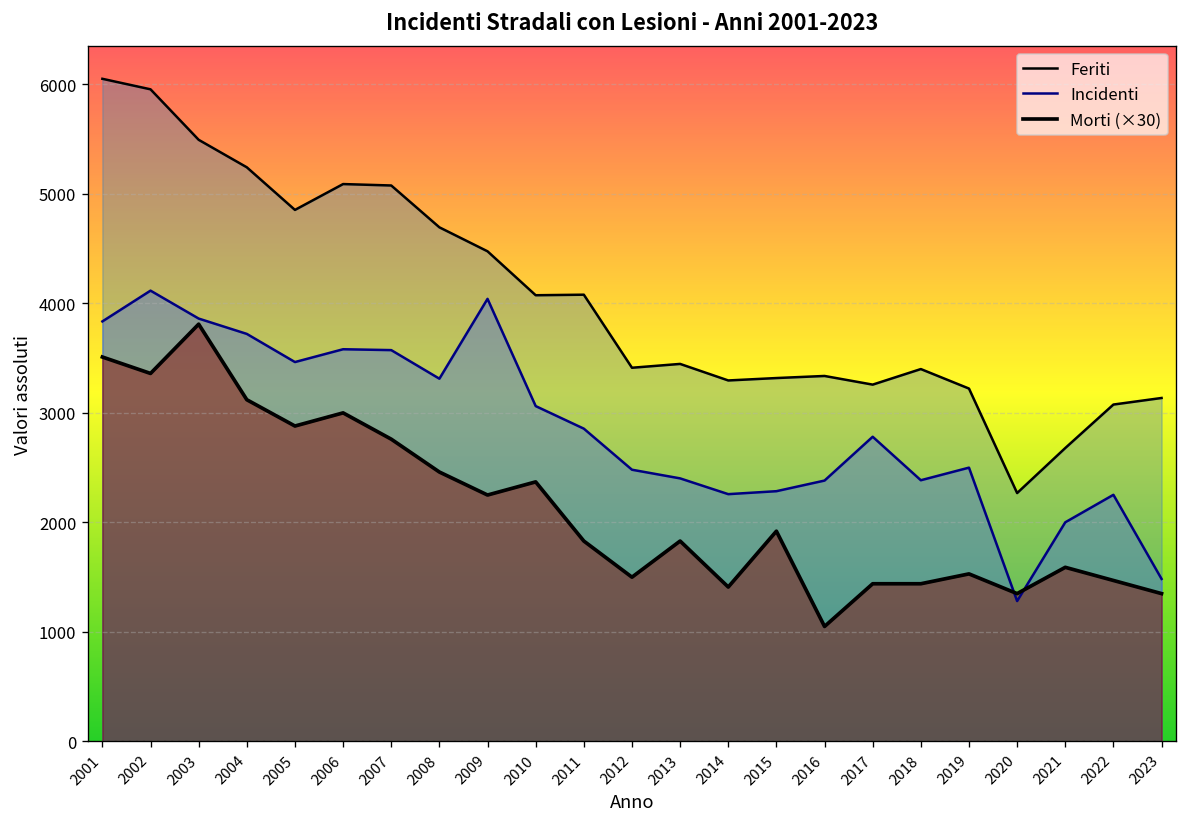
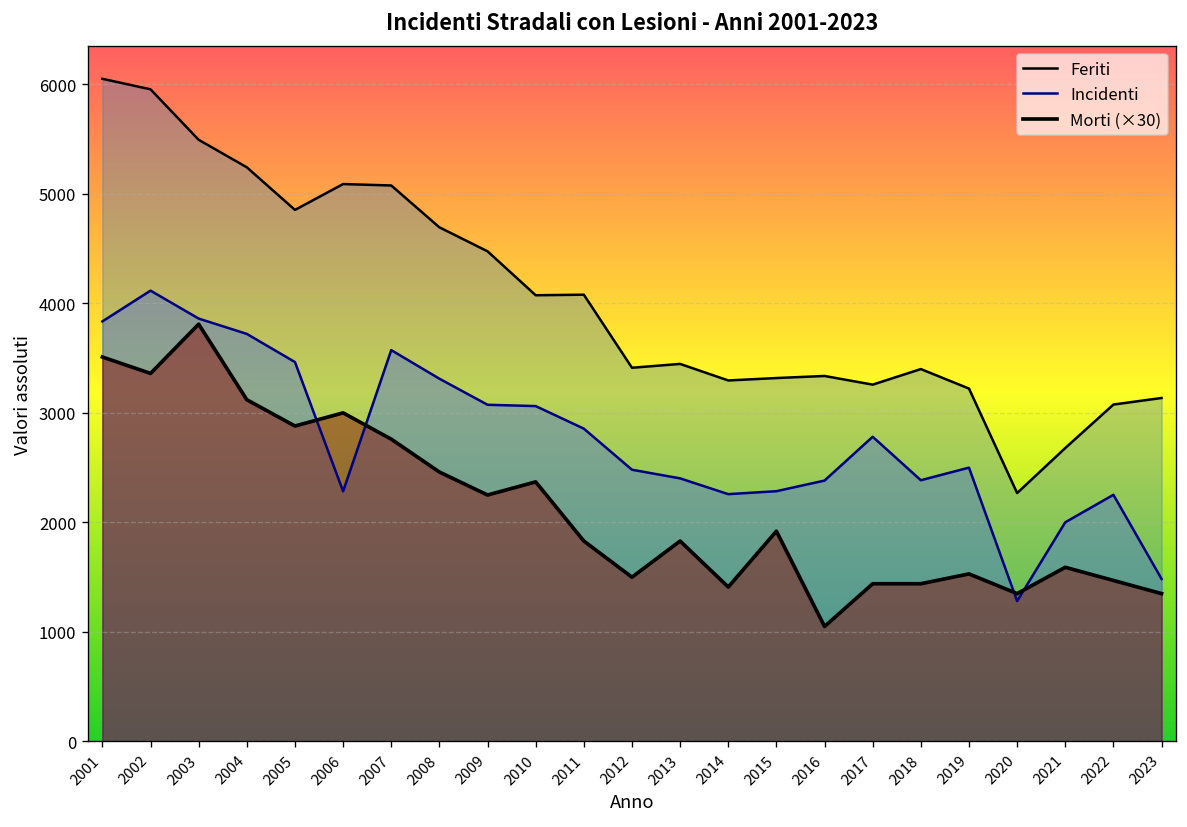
  {
    "Incidenti": {
      "2001": 3800,
      "2002": 4100,
      "2003": 3900,
      "2004": 3700,
      "2005": 3500,
-     "2006": 3600,
+     "2006": 2300,
      "2007": 3600,
      "2008": 3300,
-     "2009": 4000,
+     "2009": 3100,
      "2010": 3100,
      "2011": 2900,
      "2012": 2500,
      "2013": 2400,
      "2014": 2300,
      "2015": 2300,
      "2016": 2400,
      "2017": 2800,
      "2018": 2400,
      "2019": 2500,
      "2020": 1300,
      "2021": 2000,
      "2022": 2300,
      "2023": 1500
    }
  }
